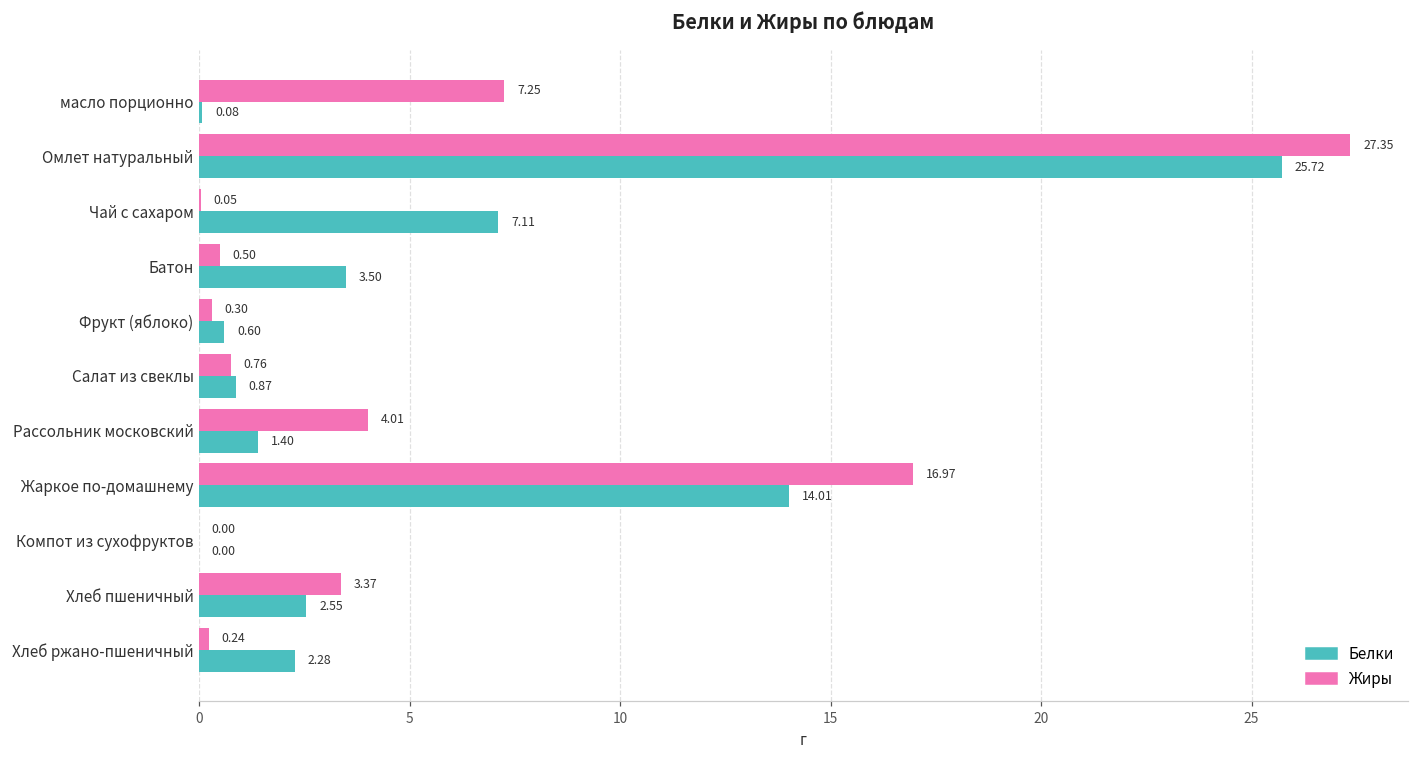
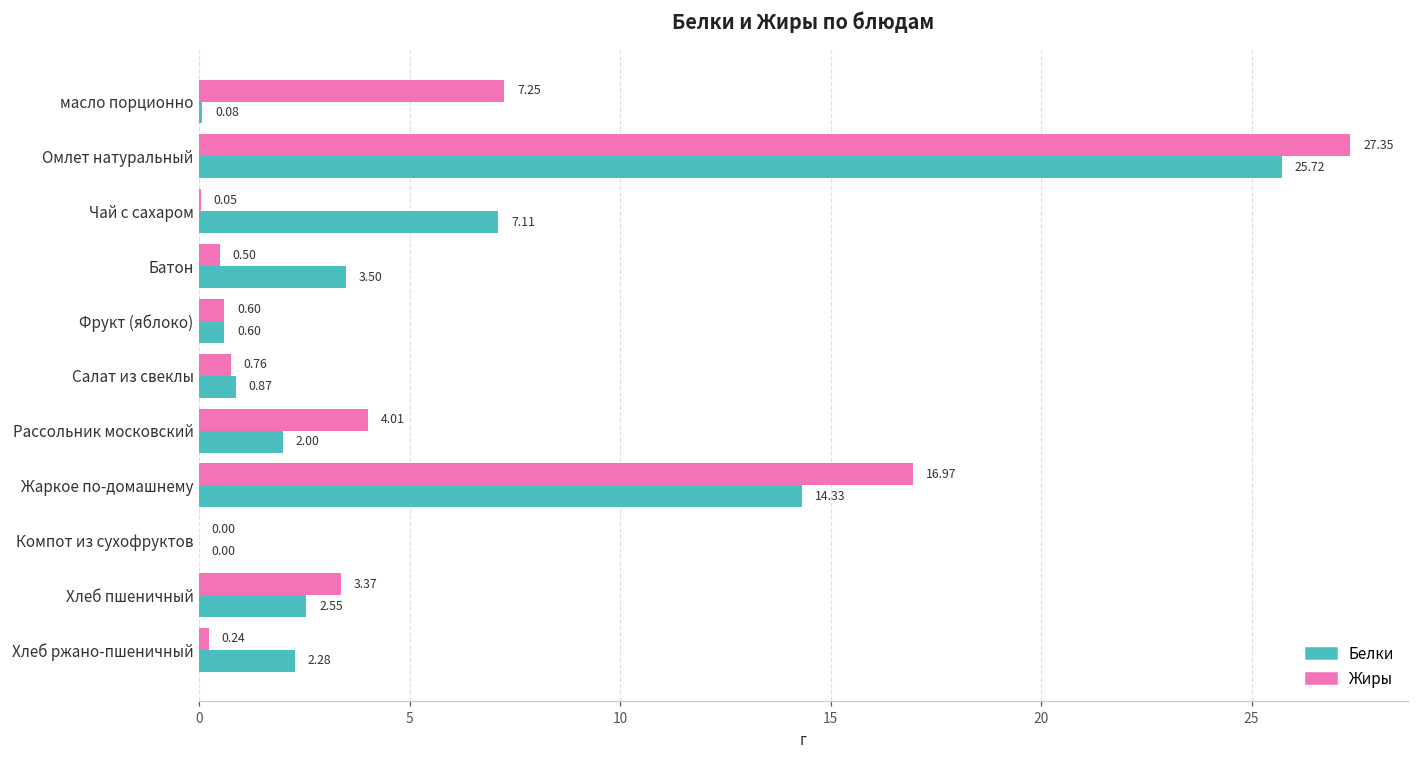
  {
    "Белки": {
      "масло порционно": 0.08,
      "Омлет натуральный": 25.72,
      "Чай с сахаром": 7.11,
      "Батон": 3.50,
      "Фрукт (яблоко)": 0.60,
      "Салат из свеклы": 0.87,
-     "Рассольник московский": 1.40,
-     "Жаркое по-домашнему": 14.01,
+     "Рассольник московский": 2.00,
+     "Жаркое по-домашнему": 14.33,
      "Компот из сухофруктов": 0.00,
      "Хлеб пшеничный": 2.55,
      "Хлеб ржано-пшеничный": 2.28
    },
    "Жиры": {
      "масло порционно": 7.25,
      "Омлет натуральный": 27.35,
      "Чай с сахаром": 0.05,
      "Батон": 0.50,
-     "Фрукт (яблоко)": 0.30,
+     "Фрукт (яблоко)": 0.60,
      "Салат из свеклы": 0.76,
      "Рассольник московский": 4.01,
      "Жаркое по-домашнему": 16.97,
      "Компот из сухофруктов": 0.00,
      "Хлеб пшеничный": 3.37,
      "Хлеб ржано-пшеничный": 0.24
    }
  }
